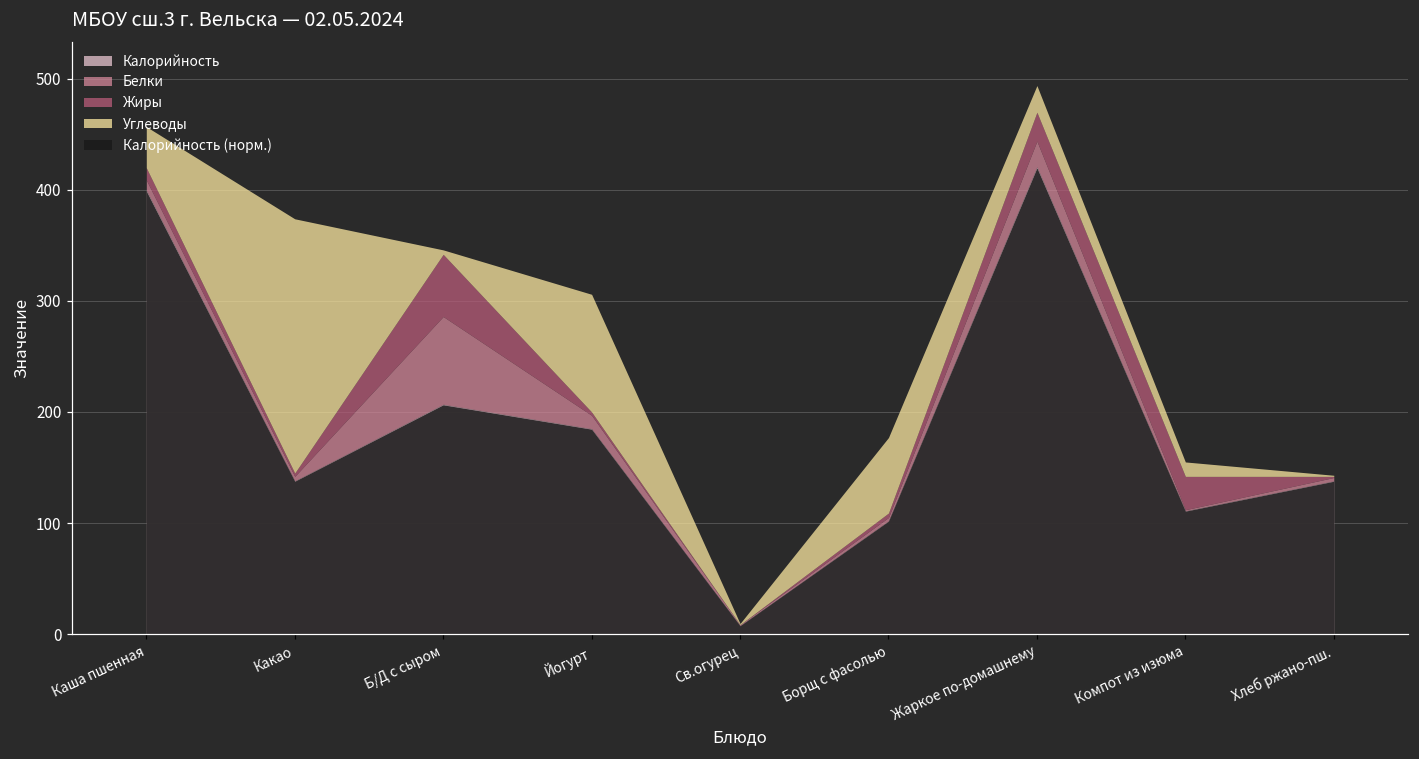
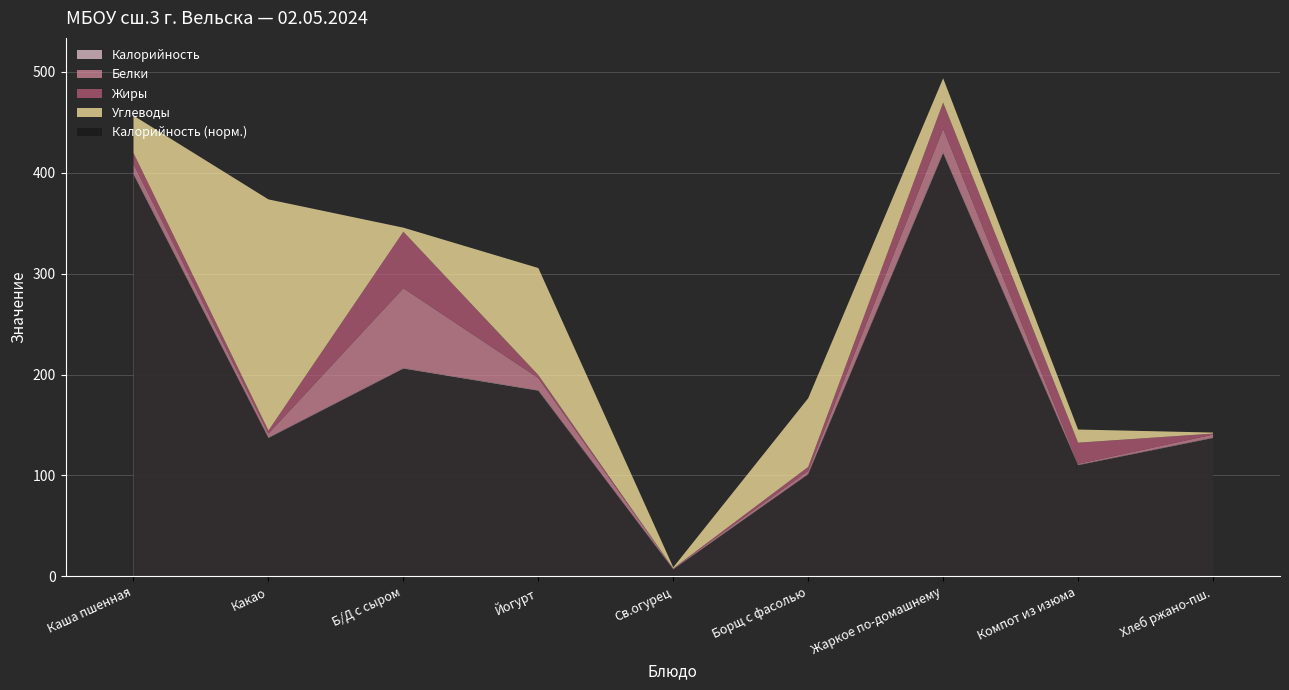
  {
    "Белки": {
      "Каша пшенная": 9,
      "Какао": 4,
      "Б/Д с сыром": 79,
      "Йогурт": 12,
      "Борщ с фасолью": 3,
      "Жаркое по-домашнему": 23
    },
    "Жиры": {
      "Каша пшенная": 11,
      "Какао": 3,
      "Б/Д с сыром": 56,
      "Йогурт": 3,
      "Борщ с фасолью": 4,
      "Жаркое по-домашнему": 26,
-     "Компот из изюма": 30
+     "Компот из изюма": 21
    },
    "Углеводы": {
      "Какао": 229,
      "Б/Д с сыром": 4,
      "Йогурт": 106,
      "Борщ с фасолью": 68,
      "Жаркое по-домашнему": 24,
      "Компот из изюма": 13
    }
  }
